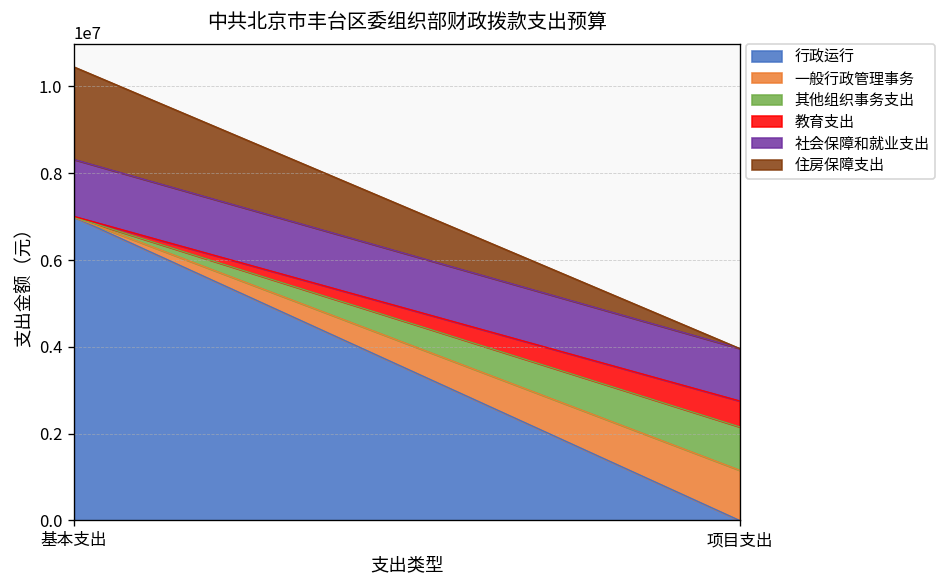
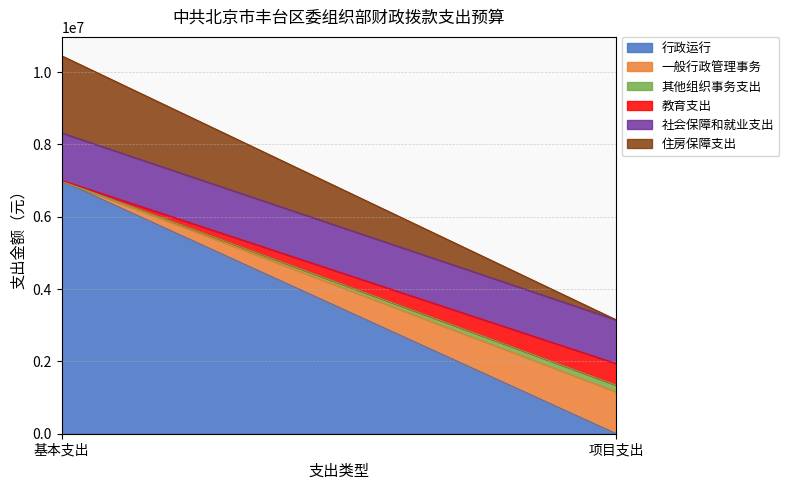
  {
    "行政运行": {
      "项目支出": 0
    },
    "一般行政管理事务": {
      "项目支出": 1200000
    },
    "其他组织事务支出": {
-     "项目支出": 1000000
+     "项目支出": 200000
    },
    "教育支出": {
      "项目支出": 600000
    },
    "社会保障和就业支出": {
      "基本支出": 1300000
    },
    "住房保障支出": {
      "基本支出": 2100000
    }
  }
